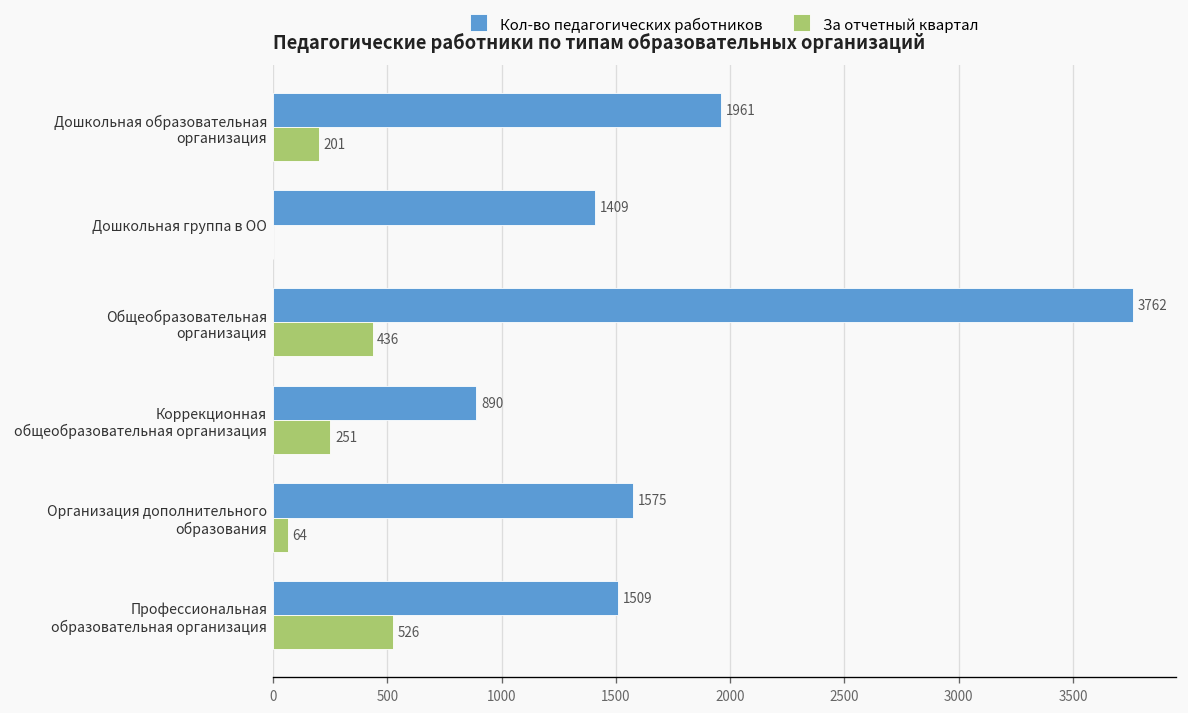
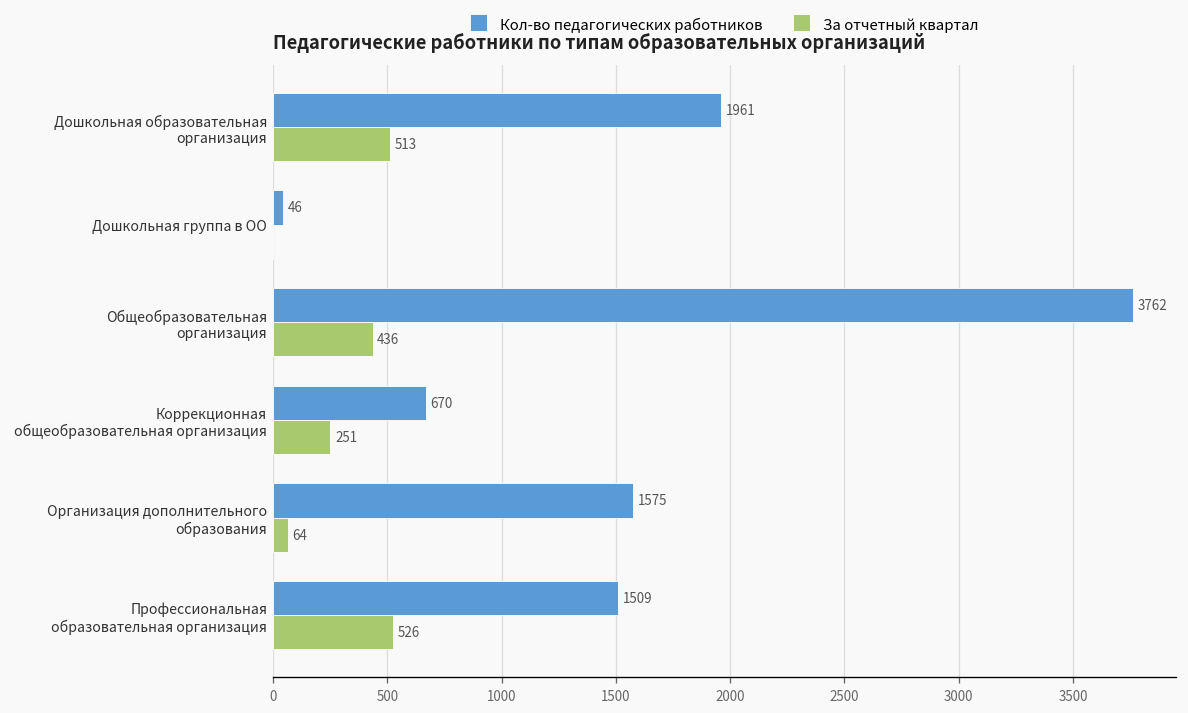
  {
    "Кол-во педагогических работников": {
      "Дошкольная образовательная организация": 1961,
-     "Дошкольная группа в ОО": 1409,
+     "Дошкольная группа в ОО": 46,
      "Общеобразовательная организация": 3762,
-     "Коррекционная общеобразовательная организация": 890,
+     "Коррекционная общеобразовательная организация": 670,
      "Организация дополнительного образования": 1575,
      "Профессиональная образовательная организация": 1509
    },
    "За отчетный квартал": {
-     "Дошкольная образовательная организация": 201,
+     "Дошкольная образовательная организация": 513,
      "Общеобразовательная организация": 436,
      "Коррекционная общеобразовательная организация": 251,
      "Организация дополнительного образования": 64,
      "Профессиональная образовательная организация": 526
    }
  }
